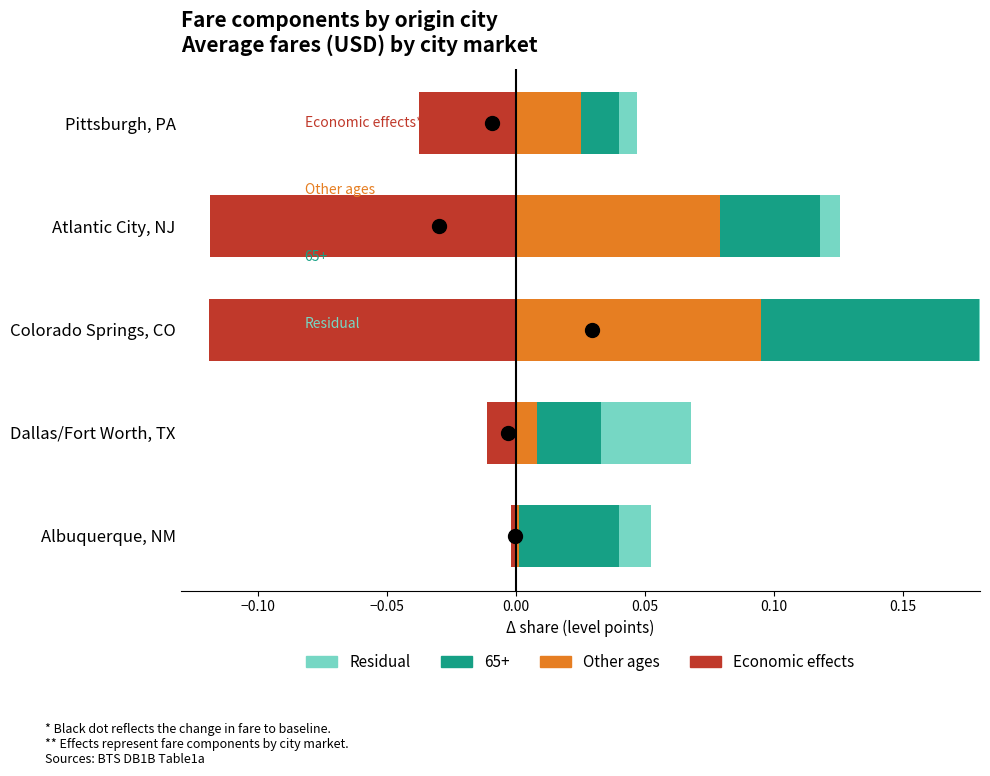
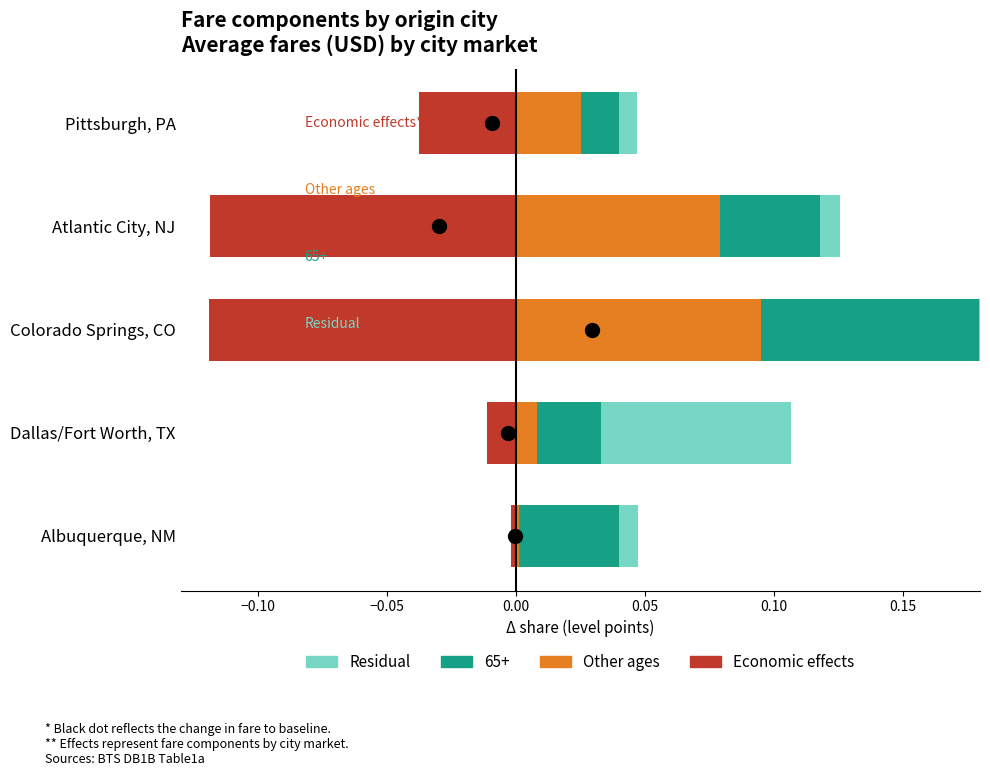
  {
    "Other ages": {
      "Pittsburgh, PA": 0.025,
      "Atlantic City, NJ": 0.079,
      "Colorado Springs, CO": 0.095,
      "Dallas/Fort Worth, TX": 0.008,
      "Albuquerque, NM": 0.001
    },
    "65+": {
      "Pittsburgh, PA": 0.015,
      "Atlantic City, NJ": 0.039,
      "Colorado Springs, CO": 0.084,
      "Dallas/Fort Worth, TX": 0.025,
      "Albuquerque, NM": 0.039
    },
    "Residual": {
      "Pittsburgh, PA": 0.007,
      "Atlantic City, NJ": 0.008,
-     "Dallas/Fort Worth, TX": 0.035,
-     "Albuquerque, NM": 0.013
+     "Dallas/Fort Worth, TX": 0.073,
+     "Albuquerque, NM": 0.008
    }
  }
